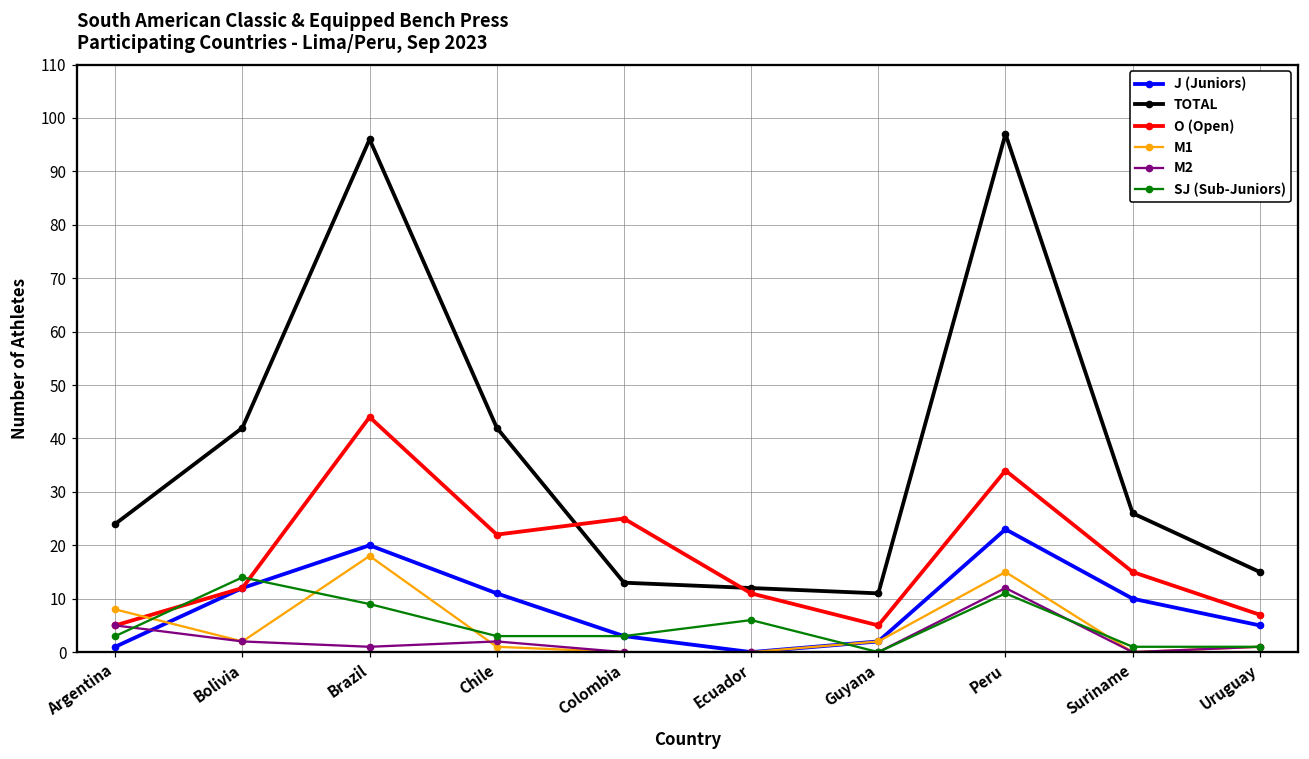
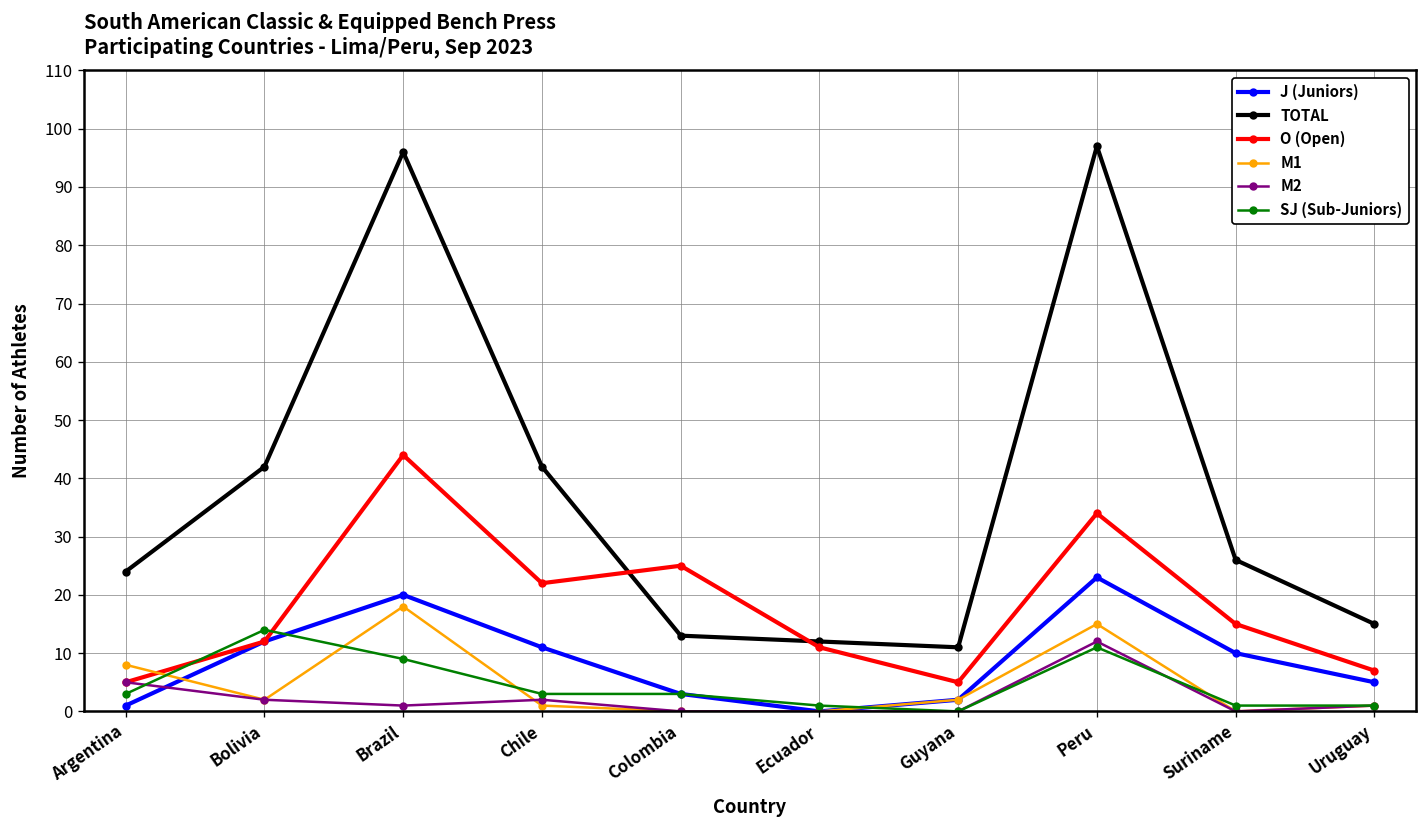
  {
    "J (Juniors)": {
      "Argentina": 1,
      "Brazil": 20,
      "Chile": 11,
      "Peru": 23,
      "Suriname": 10,
      "Uruguay": 5
    },
    "TOTAL": {
      "Argentina": 24,
      "Bolivia": 42,
      "Brazil": 96,
      "Chile": 42,
      "Colombia": 13,
      "Ecuador": 12,
      "Guyana": 11,
      "Peru": 97,
      "Suriname": 26,
      "Uruguay": 15
    },
    "O (Open)": {
      "Brazil": 44,
      "Chile": 22,
      "Colombia": 25,
      "Ecuador": 11,
      "Guyana": 5,
      "Peru": 34,
      "Suriname": 15,
      "Uruguay": 7
    },
    "M1": {
      "Argentina": 8,
      "Brazil": 18,
      "Chile": 1,
      "Peru": 15
    },
    "M2": {
      "Brazil": 1,
      "Chile": 2,
      "Peru": 12
    },
    "SJ (Sub-Juniors)": {
      "Argentina": 3,
      "Bolivia": 14,
      "Brazil": 9,
      "Chile": 3,
-     "Ecuador": 6,
+     "Ecuador": 1,
      "Peru": 11,
      "Suriname": 1
    }
  }
